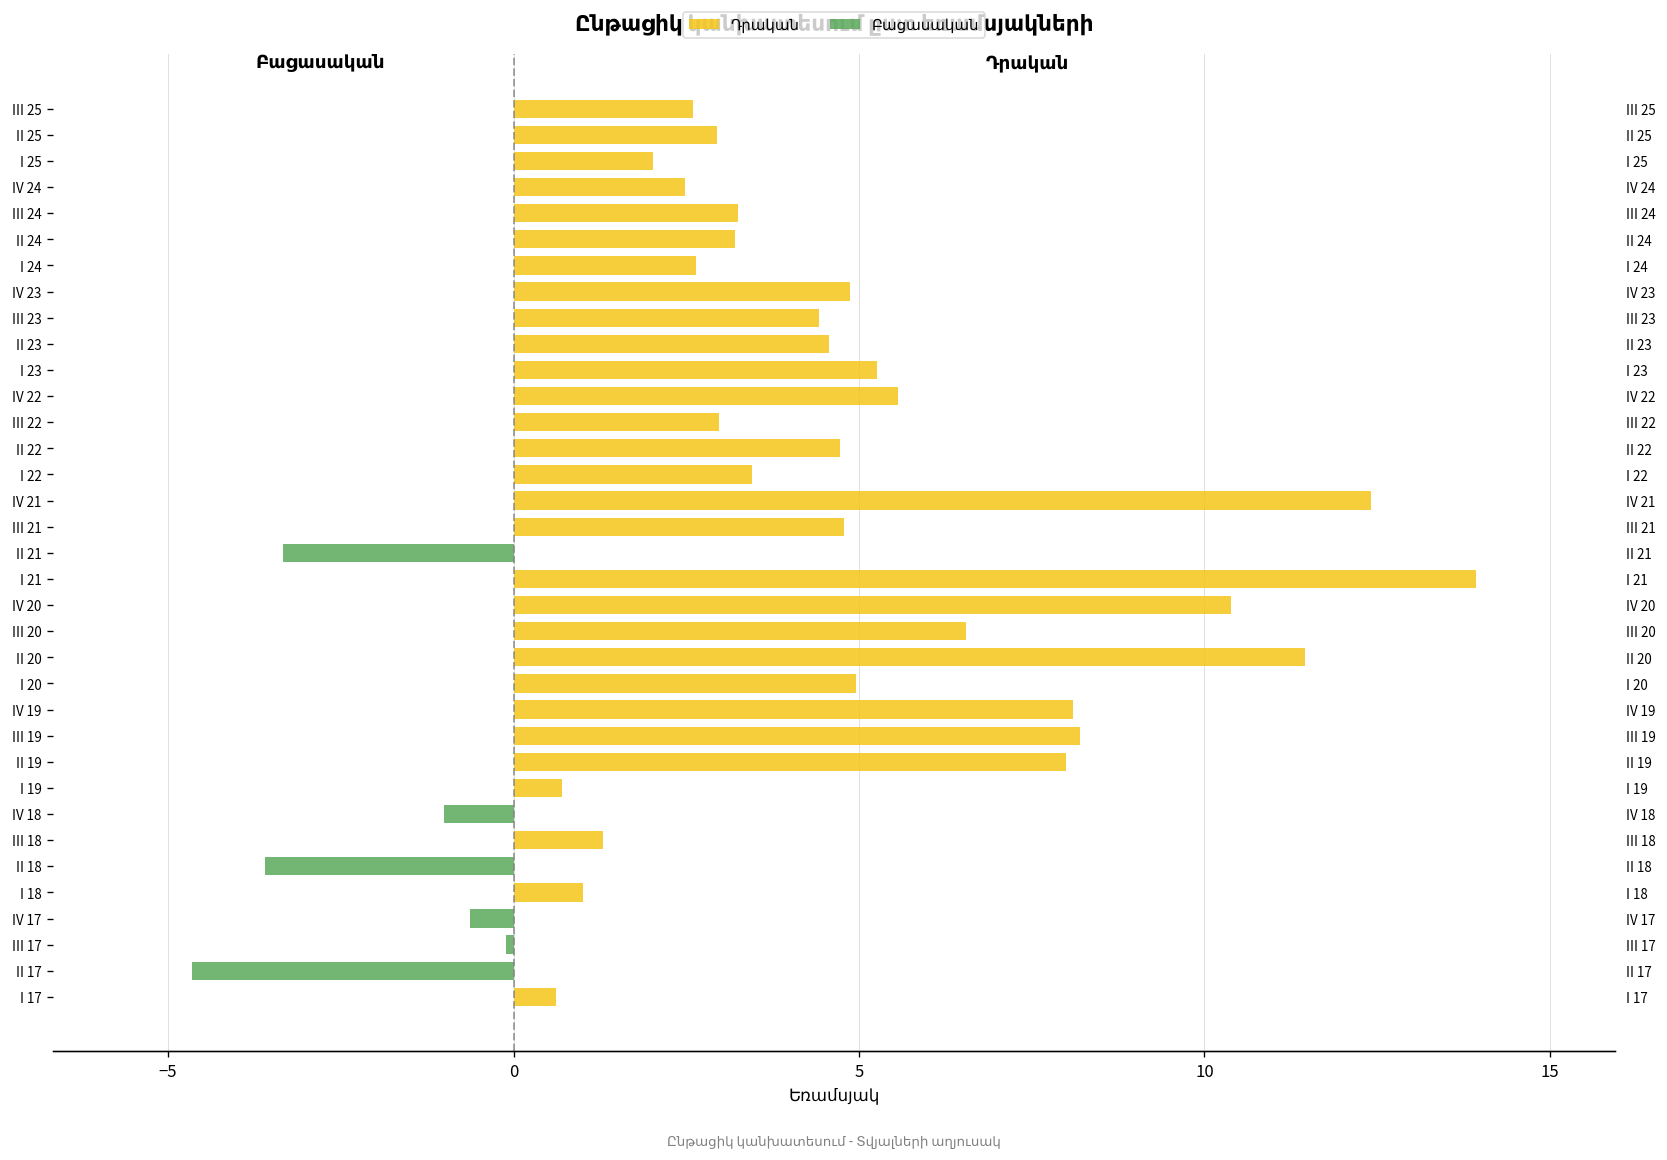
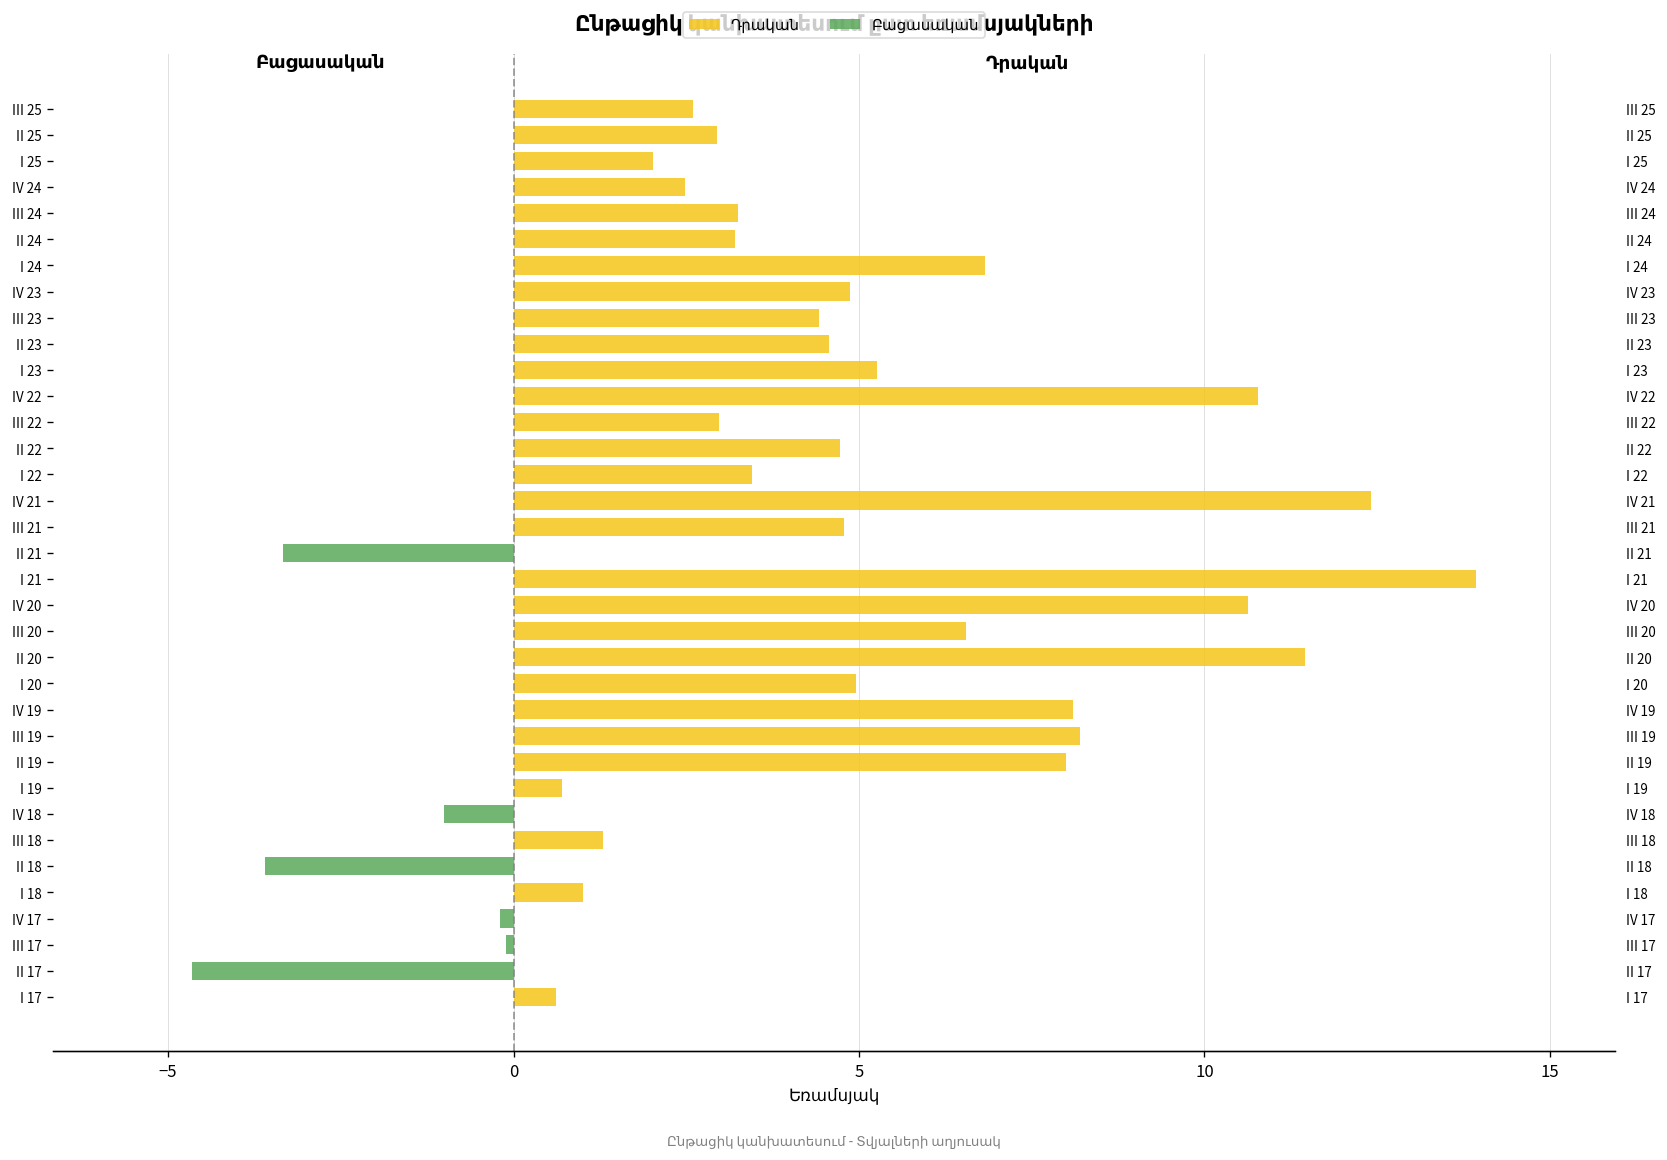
  {
    "Դրական": {
      "III 25": 2.6,
      "II 25": 2.9,
      "I 25": 2.0,
      "IV 24": 2.5,
      "III 24": 3.3,
      "II 24": 3.2,
-     "I 24": 2.6,
+     "I 24": 6.8,
      "IV 23": 4.9,
      "III 23": 4.4,
      "II 23": 4.6,
      "I 23": 5.3,
-     "IV 22": 5.6,
+     "IV 22": 10.8,
      "III 22": 3.0,
      "II 22": 4.7,
      "I 22": 3.5,
      "IV 21": 12.4,
      "III 21": 4.8,
      "II 21": 0.0,
      "I 21": 13.9,
-     "IV 20": 10.4,
+     "IV 20": 10.6,
      "III 20": 6.6,
      "II 20": 11.5,
      "I 20": 5.0,
      "IV 19": 8.1,
      "III 19": 8.2,
      "II 19": 8.0,
      "I 19": 0.7,
      "IV 18": 0.0,
      "III 18": 1.3,
      "II 18": 0.0,
      "I 18": 1.0,
      "IV 17": 0.0,
      "III 17": 0.0,
      "II 17": 0.0,
      "I 17": 0.6
    },
    "Բացասական": {
      "III 25": 0.0,
      "II 25": 0.0,
      "I 25": 0.0,
      "IV 24": 0.0,
      "III 24": 0.0,
      "II 24": 0.0,
      "I 24": 0.0,
      "IV 23": 0.0,
      "III 23": 0.0,
      "II 23": 0.0,
      "I 23": 0.0,
      "IV 22": 0.0,
      "III 22": 0.0,
      "II 22": 0.0,
      "I 22": 0.0,
      "IV 21": 0.0,
      "III 21": 0.0,
      "II 21": -3.3,
      "I 21": 0.0,
      "IV 20": 0.0,
      "III 20": 0.0,
      "II 20": 0.0,
      "I 20": 0.0,
      "IV 19": 0.0,
      "III 19": 0.0,
      "II 19": 0.0,
      "I 19": 0.0,
      "IV 18": -1.0,
      "III 18": 0.0,
      "II 18": -3.6,
      "I 18": 0.0,
-     "IV 17": -0.6,
+     "IV 17": -0.2,
      "III 17": -0.1,
      "II 17": -4.7,
      "I 17": 0.0
    }
  }
